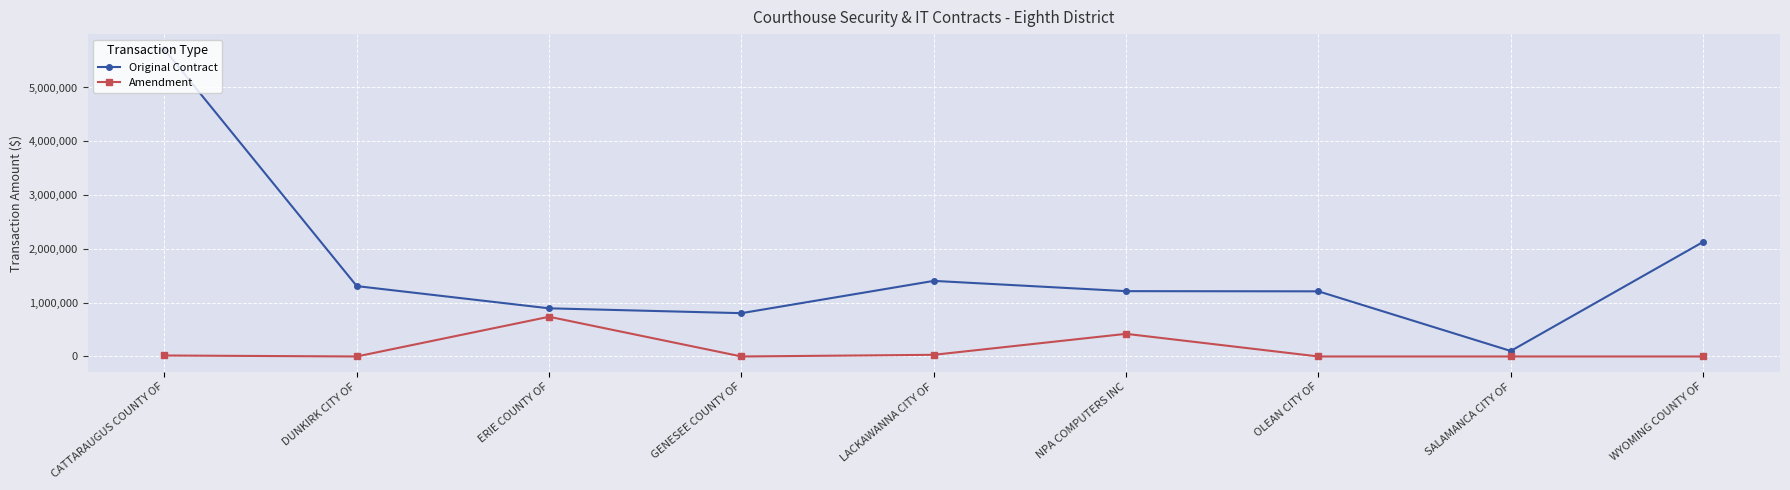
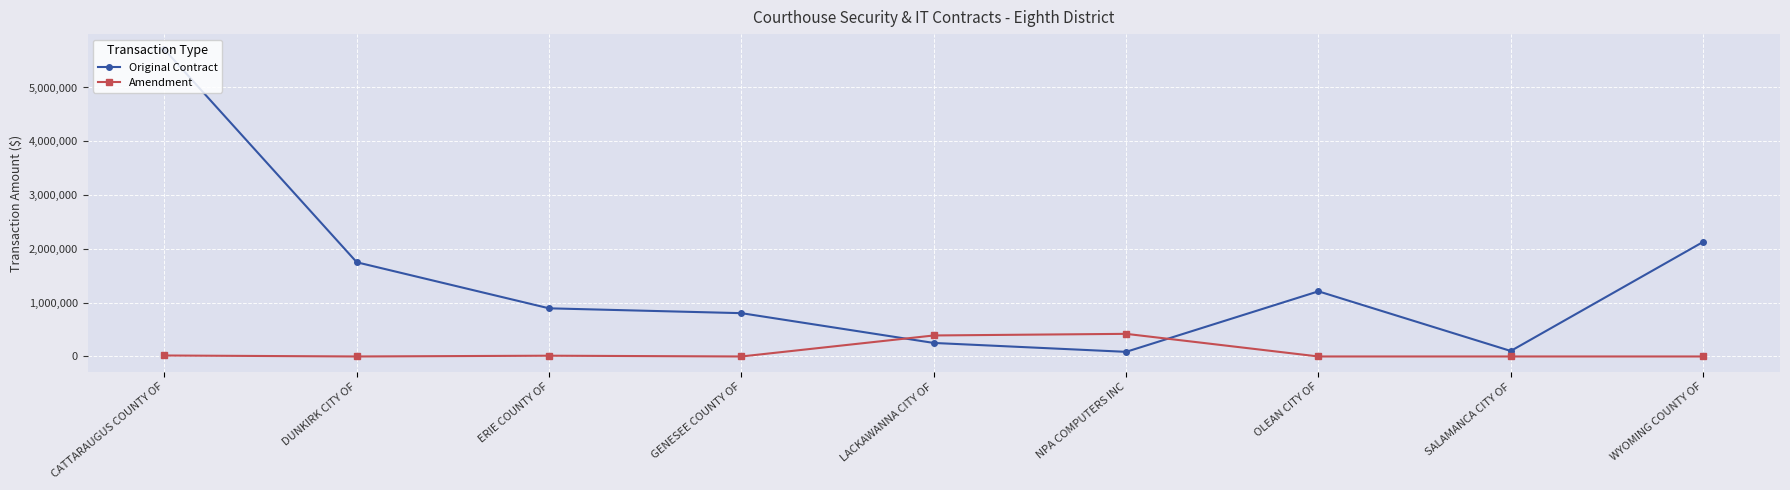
  {
    "Original Contract": {
-     "DUNKIRK CITY OF": "1,300,000",
+     "DUNKIRK CITY OF": "1,800,000",
      "ERIE COUNTY OF": "900,000",
      "GENESEE COUNTY OF": "800,000",
-     "LACKAWANNA CITY OF": "1,400,000",
-     "NPA COMPUTERS INC": "1,200,000",
+     "LACKAWANNA CITY OF": "300,000",
+     "NPA COMPUTERS INC": "100,000",
      "OLEAN CITY OF": "1,200,000",
      "SALAMANCA CITY OF": "100,000",
      "WYOMING COUNTY OF": "2,100,000"
    },
    "Amendment": {
      "CATTARAUGUS COUNTY OF": "0",
      "DUNKIRK CITY OF": "0",
-     "ERIE COUNTY OF": "700,000",
+     "ERIE COUNTY OF": "0",
      "GENESEE COUNTY OF": "0",
-     "LACKAWANNA CITY OF": "0",
+     "LACKAWANNA CITY OF": "400,000",
      "NPA COMPUTERS INC": "400,000",
      "OLEAN CITY OF": "0",
      "SALAMANCA CITY OF": "0",
      "WYOMING COUNTY OF": "0"
    }
  }
